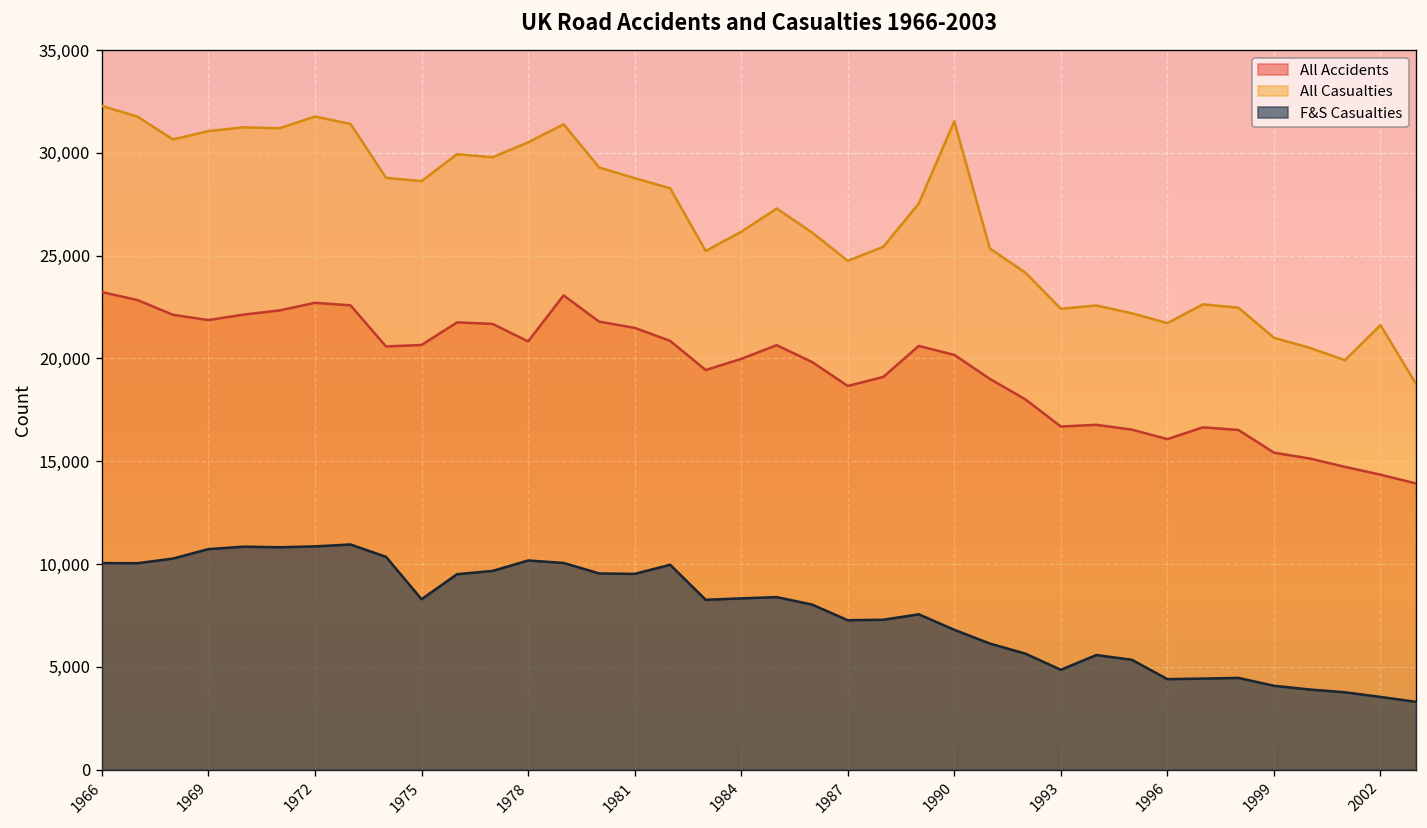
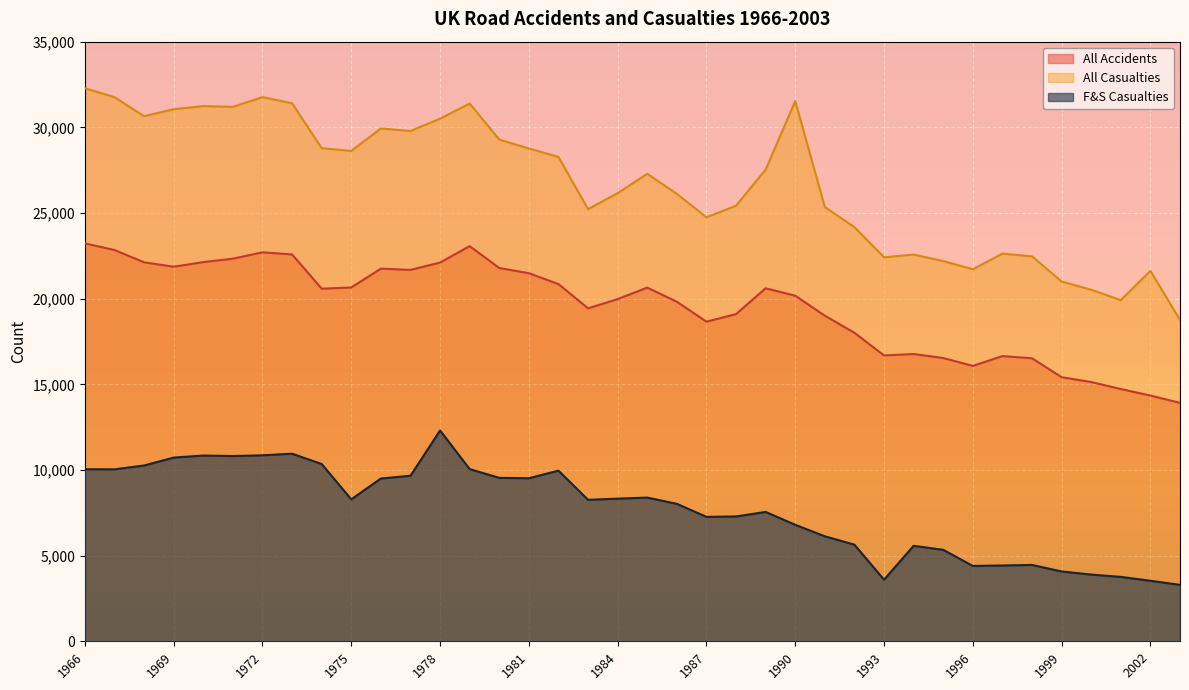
  {
    "All Accidents": {
      "1966": "23,200",
      "1969": "21,900",
      "1972": "22,700",
      "1975": "20,700",
-     "1978": "20,800",
+     "1978": "22,100",
      "1981": "21,500",
      "1984": "20,000",
      "1987": "18,700",
      "1990": "20,200",
      "1993": "16,700",
      "1996": "16,100",
      "1999": "15,400",
      "2002": "14,300"
    },
    "All Casualties": {
      "1966": "32,300",
      "1969": "31,100",
      "1972": "31,800",
      "1975": "28,600",
      "1978": "30,500",
      "1981": "28,800",
      "1984": "26,200",
      "1987": "24,700",
      "1990": "31,500",
      "1993": "22,400",
      "1996": "21,700",
      "1999": "21,000",
      "2002": "21,600"
    },
    "F&S Casualties": {
      "1966": "10,000",
      "1969": "10,700",
      "1972": "10,900",
      "1975": "8,300",
-     "1978": "10,200",
+     "1978": "12,300",
      "1981": "9,500",
      "1984": "8,300",
      "1987": "7,300",
      "1990": "6,800",
-     "1993": "4,900",
+     "1993": "3,600",
      "1996": "4,400",
      "1999": "4,100",
      "2002": "3,500"
    }
  }
